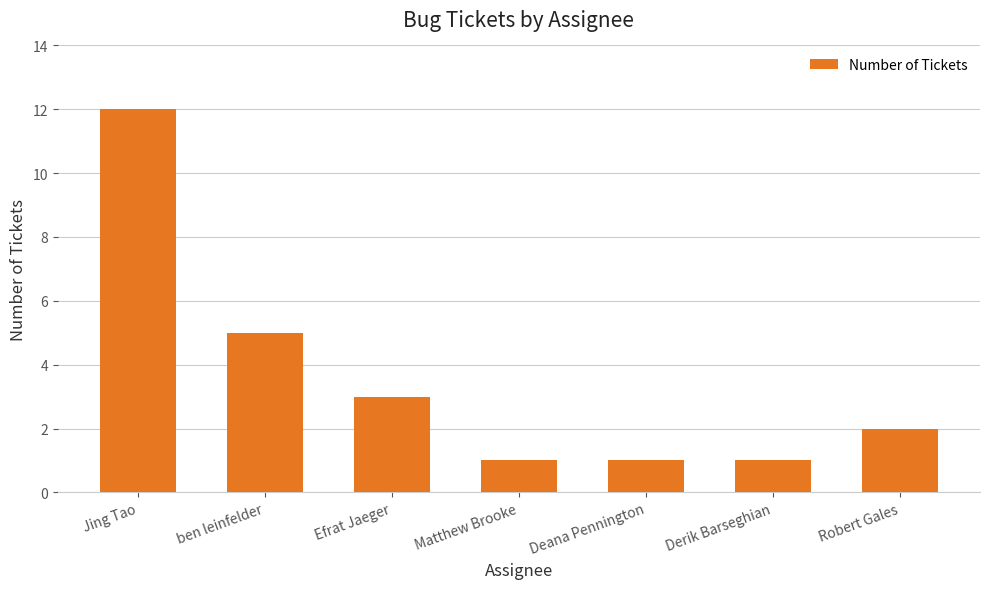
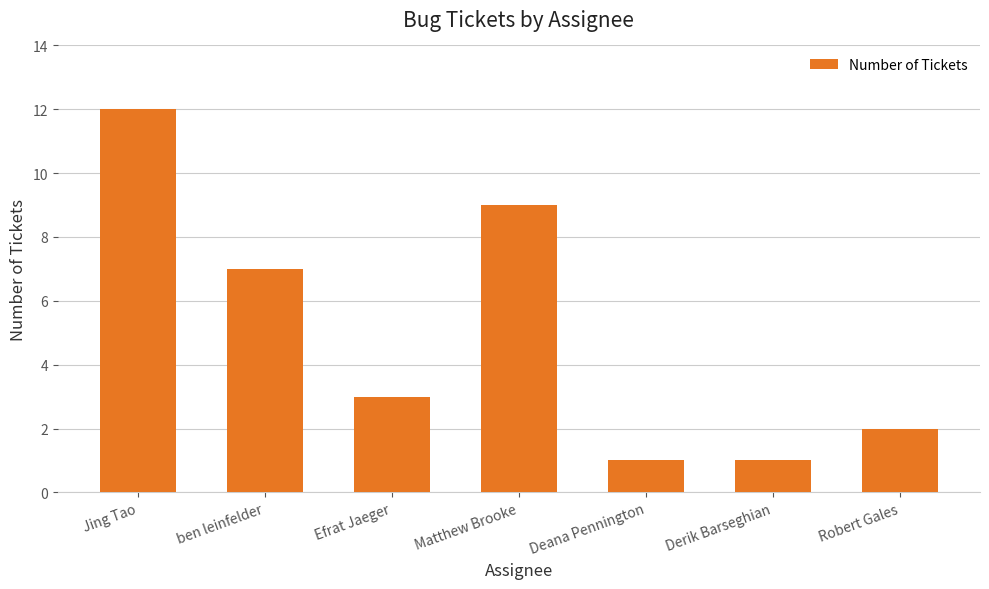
  {
    "Jing Tao": 12,
-   "ben leinfelder": 5,
+   "ben leinfelder": 7,
    "Efrat Jaeger": 3,
-   "Matthew Brooke": 1,
+   "Matthew Brooke": 9,
    "Deana Pennington": 1,
    "Derik Barseghian": 1,
    "Robert Gales": 2
  }
